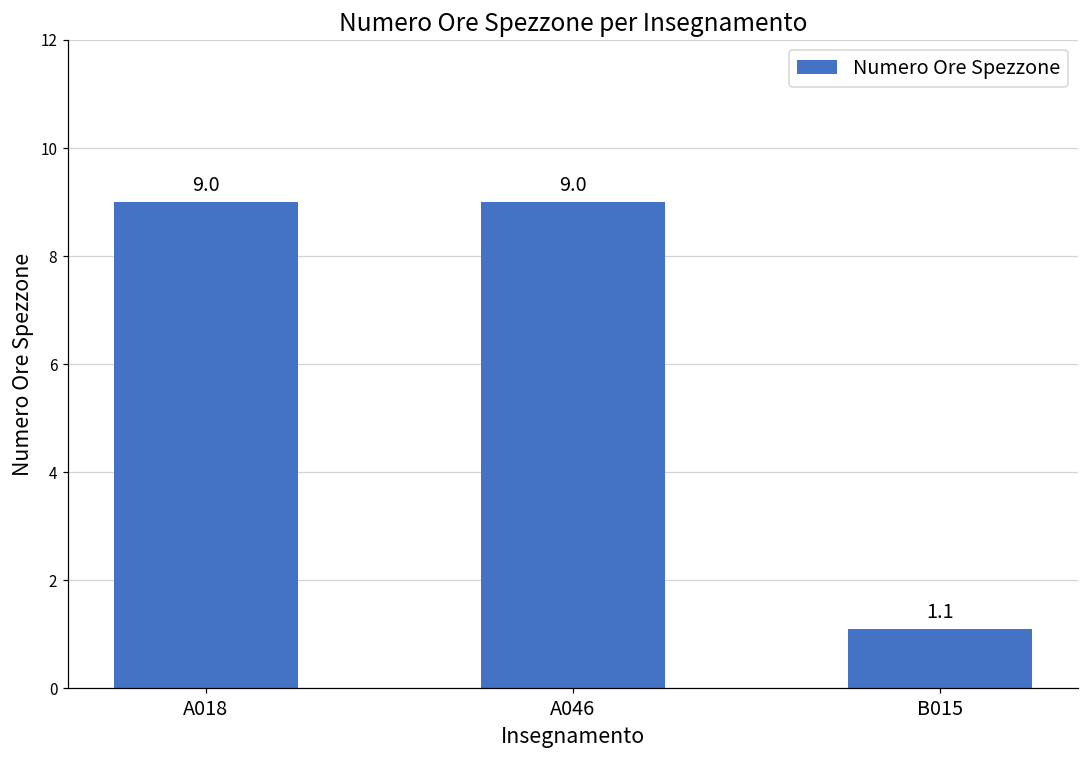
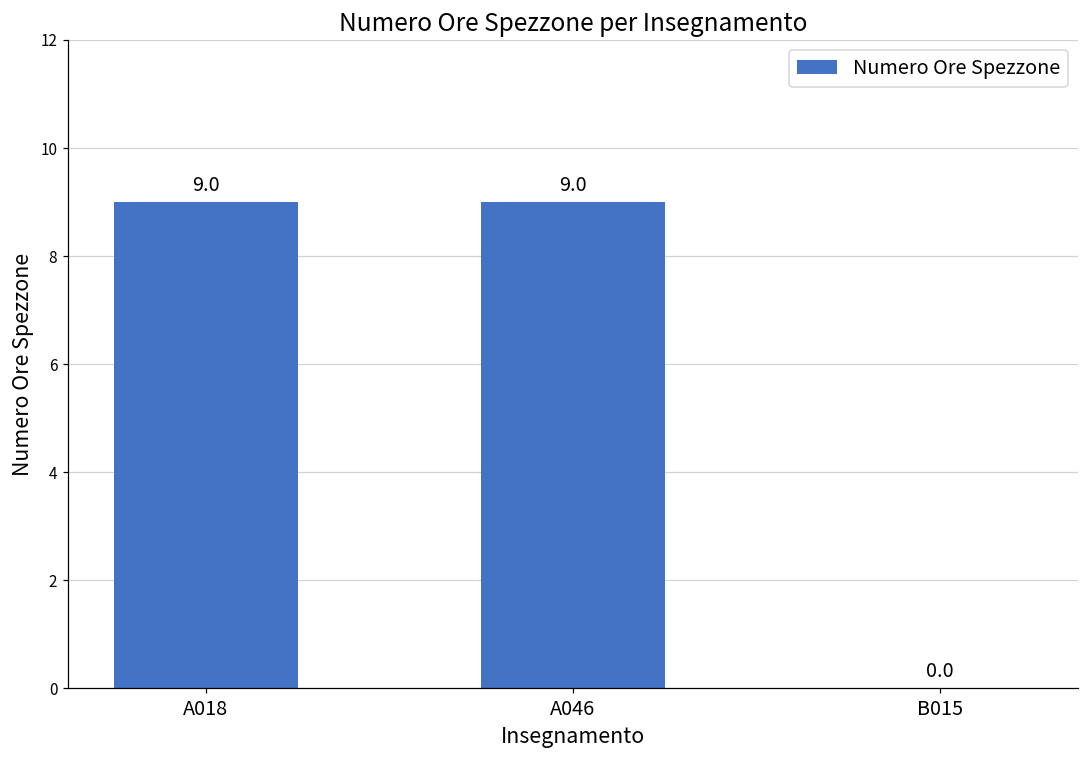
  {
    "A018": 9.0,
    "A046": 9.0,
-   "B015": 1.1
+   "B015": 0.0
  }
